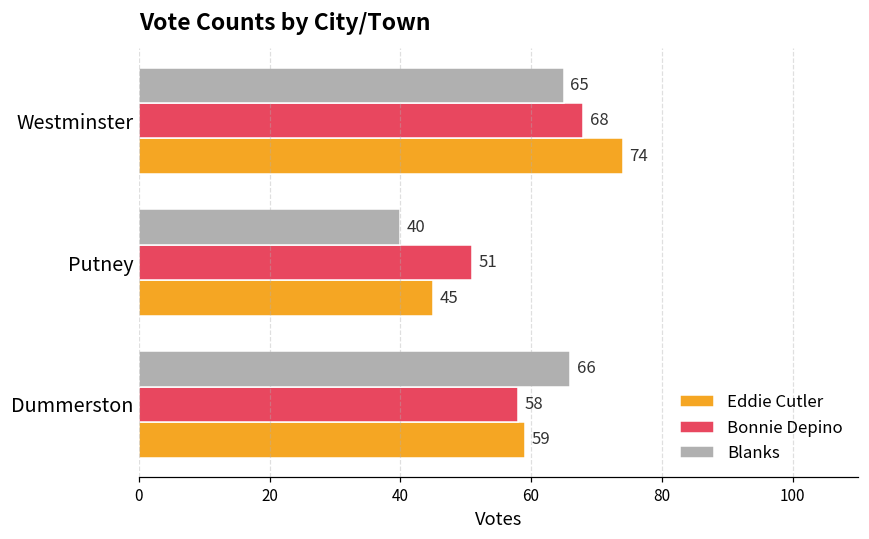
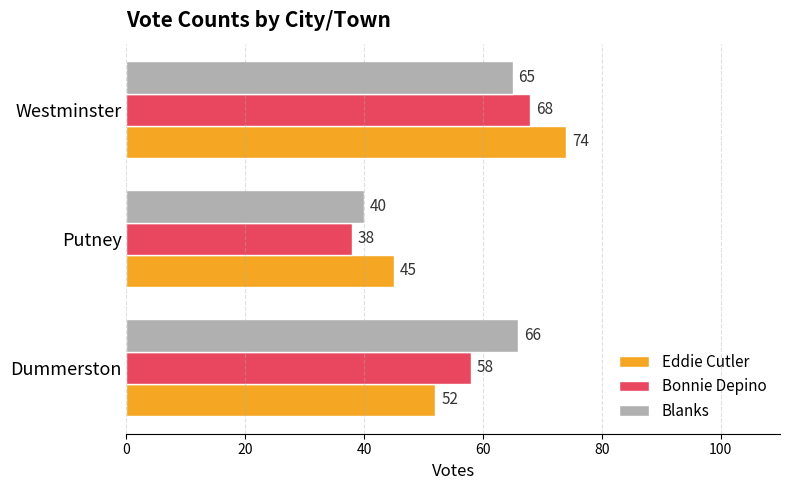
  {
    "Eddie Cutler": {
      "Westminster": 74,
      "Putney": 45,
-     "Dummerston": 59
+     "Dummerston": 52
    },
    "Bonnie Depino": {
      "Westminster": 68,
-     "Putney": 51,
+     "Putney": 38,
      "Dummerston": 58
    },
    "Blanks": {
      "Westminster": 65,
      "Putney": 40,
      "Dummerston": 66
    }
  }
